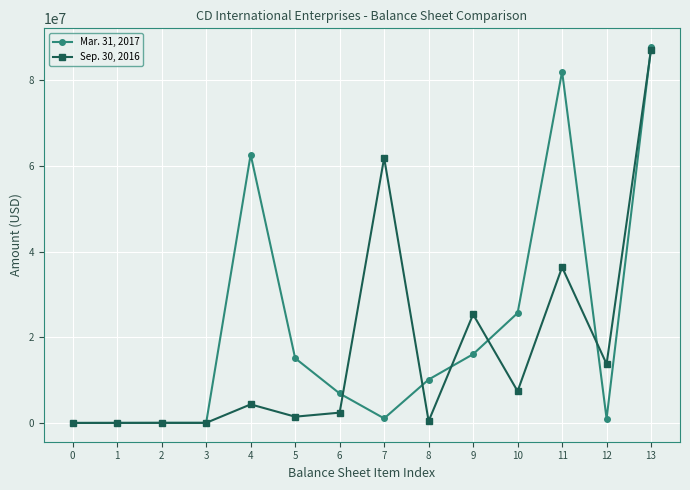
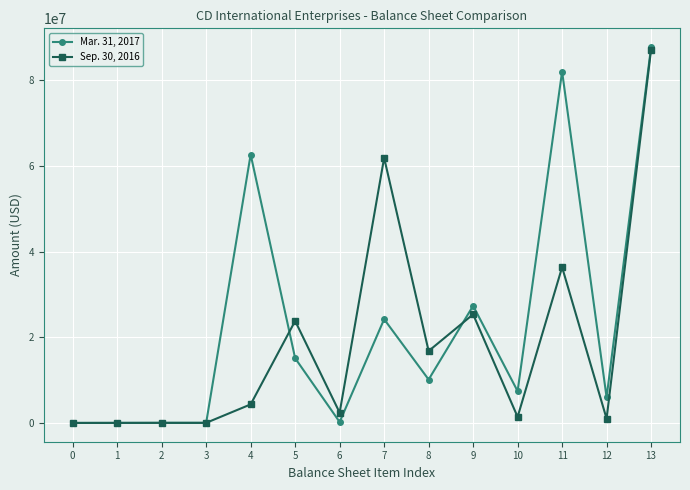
  {
    "Mar. 31, 2017": {
      "4": 63000000,
      "5": 15000000,
-     "6": 7000000,
-     "7": 1000000,
+     "6": 0,
+     "7": 24000000,
      "8": 10000000,
-     "9": 16000000,
-     "10": 26000000,
+     "9": 27000000,
+     "10": 7000000,
      "11": 82000000,
-     "12": 1000000
+     "12": 6000000
    },
    "Sep. 30, 2016": {
      "4": 4000000,
-     "5": 1000000,
+     "5": 24000000,
      "6": 2000000,
      "7": 62000000,
-     "8": 0,
+     "8": 17000000,
      "9": 25000000,
-     "10": 7000000,
+     "10": 1000000,
      "11": 36000000,
-     "12": 14000000
+     "12": 1000000
    }
  }
